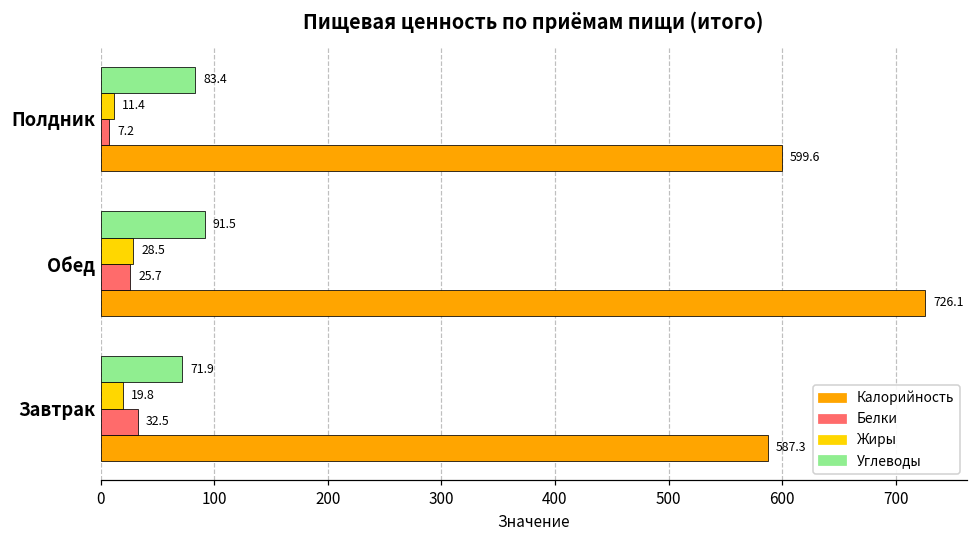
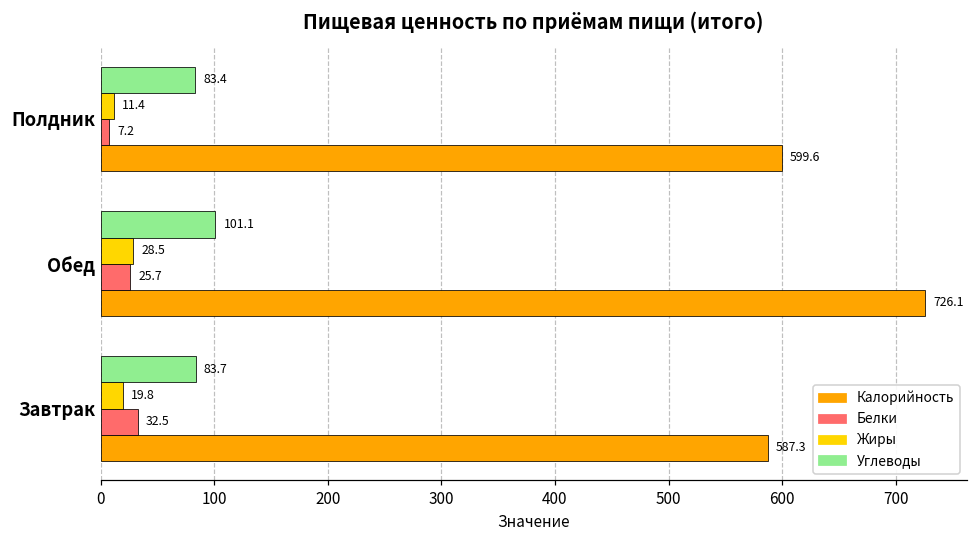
  {
    "Белки": {
      "Полдник": 7.2,
      "Обед": 25.7,
      "Завтрак": 32.5
    },
    "Углеводы": {
      "Полдник": 83.4,
-     "Обед": 91.5,
-     "Завтрак": 71.9
+     "Обед": 101.1,
+     "Завтрак": 83.7
    }
  }
